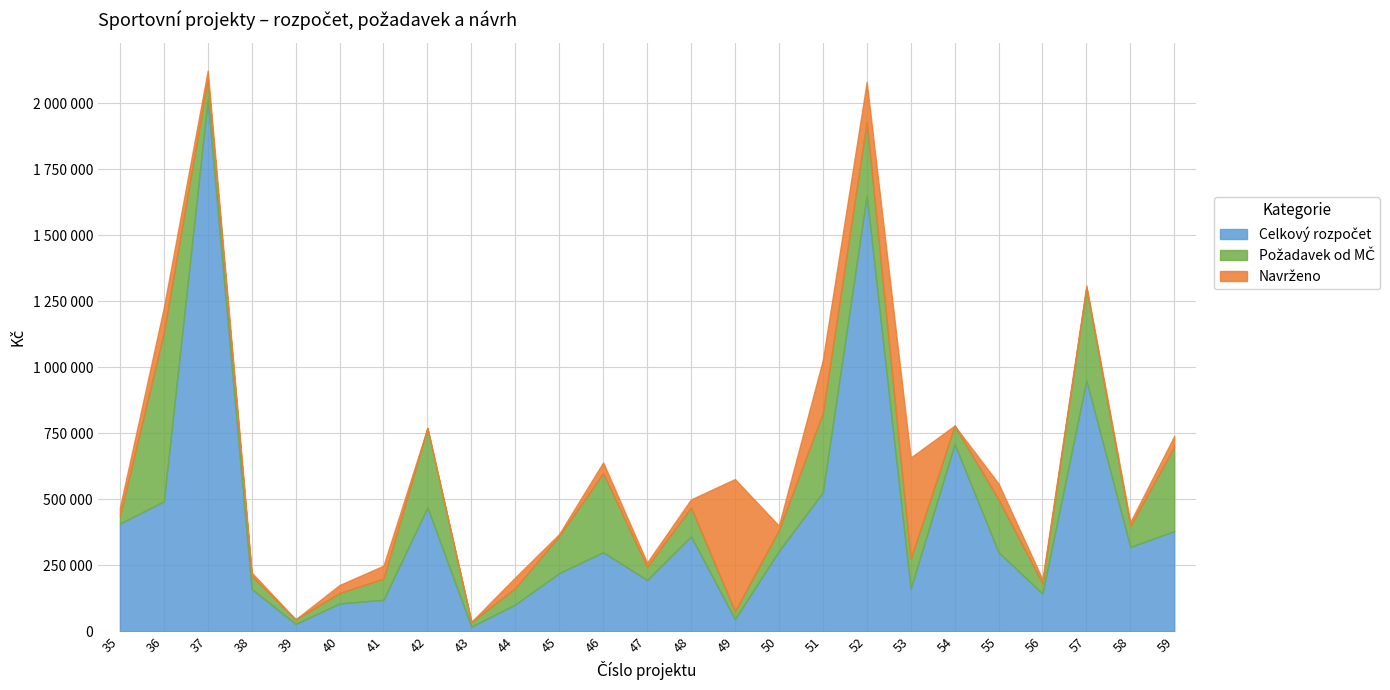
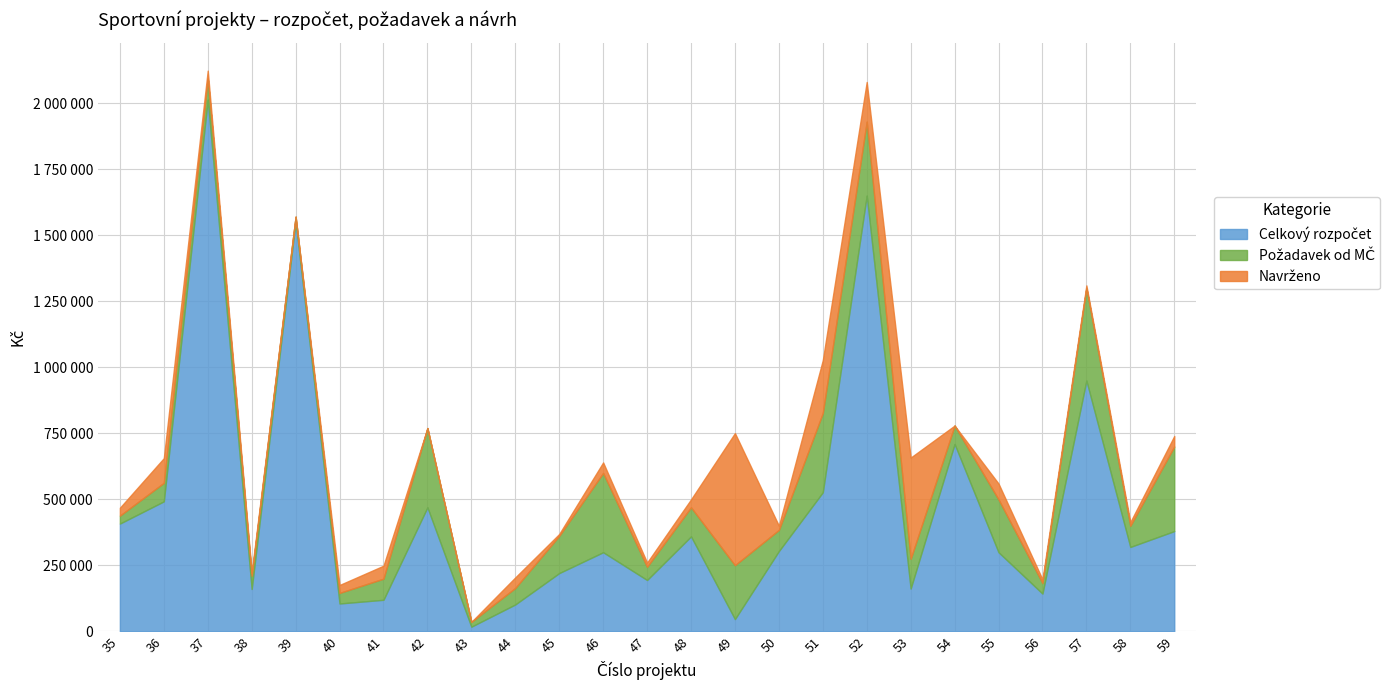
  {
    "Celkový rozpočet": {
      "35": 410000,
      "36": 490000,
      "37": 2010000,
      "38": 160000,
-     "39": 30000,
+     "39": 1550000,
      "40": 110000,
      "41": 120000,
      "42": 470000,
      "43": 20000,
      "44": 100000,
      "45": 220000,
      "46": 300000,
      "47": 190000,
      "48": 360000,
      "49": 50000,
      "50": 300000,
      "51": 530000,
      "52": 1650000,
      "53": 160000,
      "54": 710000,
      "55": 300000,
      "56": 140000,
      "57": 950000,
      "58": 320000,
      "59": 380000
    },
    "Požadavek od MČ": {
      "35": 30000,
-     "36": 640000,
+     "36": 70000,
      "37": 80000,
      "38": 50000,
      "40": 40000,
      "41": 80000,
      "44": 60000,
      "46": 300000,
      "47": 50000,
      "48": 110000,
-     "49": 30000,
+     "49": 200000,
      "50": 80000,
      "51": 300000,
      "52": 280000,
      "53": 110000,
      "55": 200000,
      "56": 40000,
      "57": 350000,
      "58": 80000,
      "59": 320000
    },
    "Navrženo": {
      "35": 30000,
      "36": 90000,
      "37": 30000,
      "38": 10000,
      "40": 30000,
      "41": 50000,
      "44": 40000,
      "46": 40000,
      "47": 20000,
      "48": 30000,
      "49": 500000,
      "50": 20000,
      "51": 200000,
      "52": 150000,
      "53": 380000,
      "55": 60000,
      "56": 10000,
      "57": 10000,
      "58": 10000,
      "59": 40000
    }
  }
